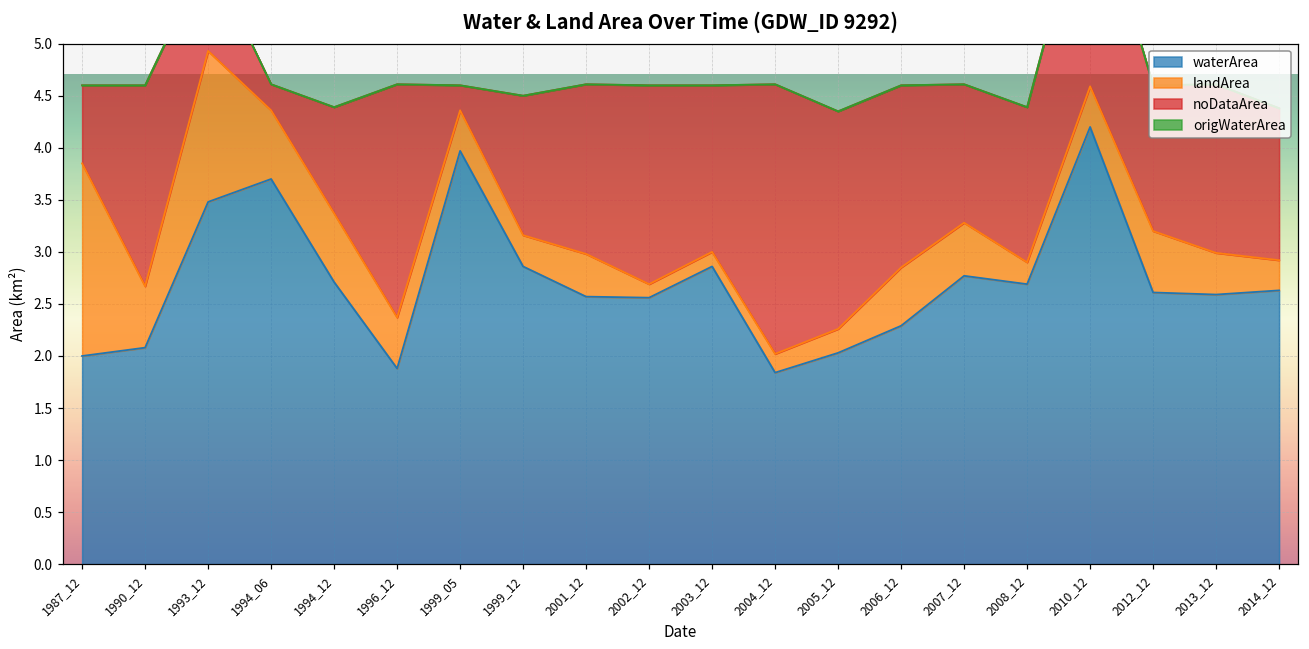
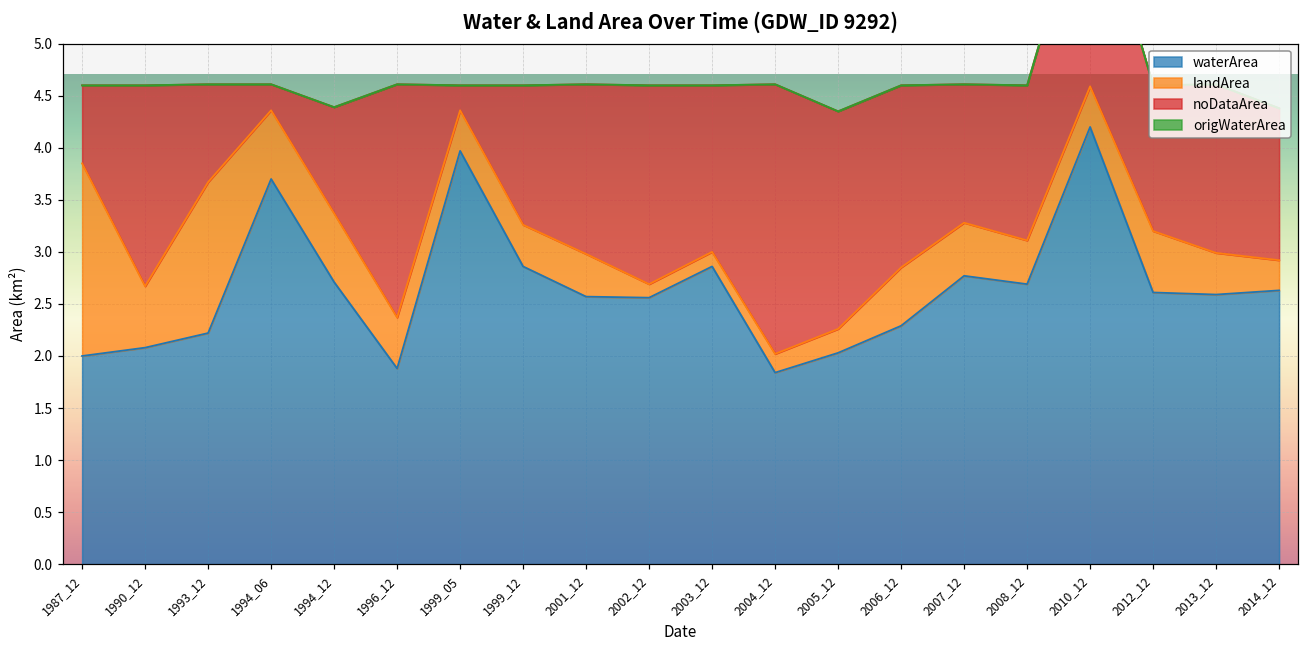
  {
    "waterArea": {
      "1987_12": 2.0,
      "1990_12": 2.1,
-     "1993_12": 3.5,
+     "1993_12": 2.2,
      "1994_06": 3.7,
      "1994_12": 2.7,
      "1996_12": 1.9,
      "1999_05": 4.0,
      "1999_12": 2.9,
      "2001_12": 2.6,
      "2002_12": 2.6,
      "2003_12": 2.9,
      "2004_12": 1.8,
      "2005_12": 2.0,
      "2006_12": 2.3,
      "2007_12": 2.8,
      "2008_12": 2.7,
      "2010_12": 4.2,
      "2012_12": 2.6,
      "2013_12": 2.6,
      "2014_12": 2.6
    },
    "landArea": {
      "1987_12": 1.9,
      "1990_12": 0.6,
      "1993_12": 1.4,
      "1994_06": 0.7,
      "1994_12": 0.7,
      "1996_12": 0.5,
      "1999_05": 0.4,
-     "1999_12": 0.3,
+     "1999_12": 0.4,
      "2001_12": 0.4,
      "2002_12": 0.1,
      "2003_12": 0.1,
      "2004_12": 0.2,
      "2005_12": 0.2,
      "2006_12": 0.6,
      "2007_12": 0.5,
-     "2008_12": 0.2,
+     "2008_12": 0.4,
      "2010_12": 0.4,
      "2012_12": 0.6,
      "2013_12": 0.4,
      "2014_12": 0.3
    }
  }
